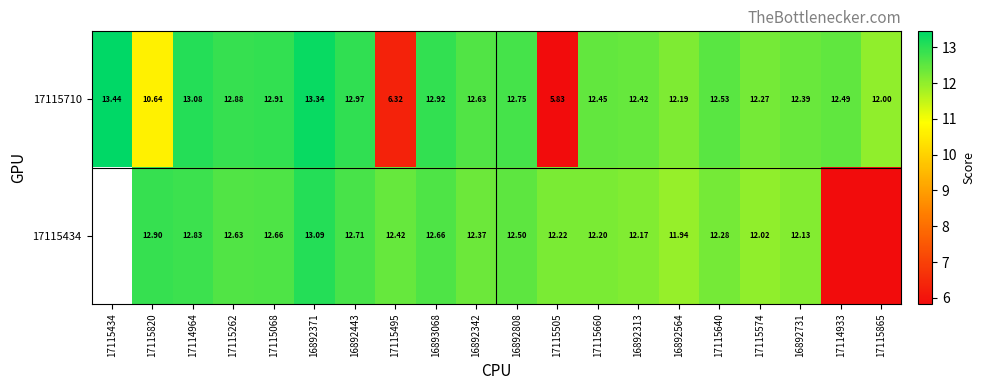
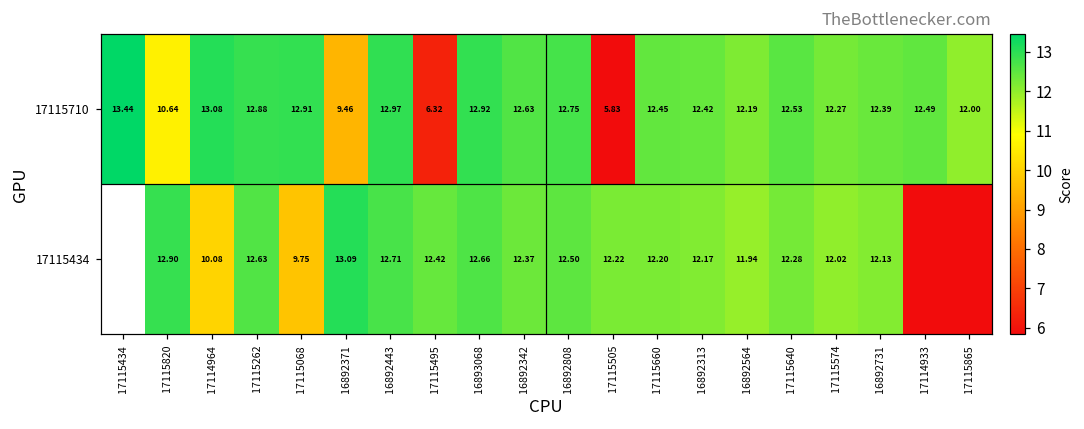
  {
    "17115710": {
      "17115434": 13.44,
      "17115820": 10.64,
      "17114964": 13.08,
      "17115262": 12.88,
      "17115068": 12.91,
-     "16892371": 13.34,
+     "16892371": 9.46,
      "16892443": 12.97,
      "17115495": 6.32,
      "16893068": 12.92,
      "16892342": 12.63,
      "16892808": 12.75,
      "17115505": 5.83,
      "17115660": 12.45,
      "16892313": 12.42,
      "16892564": 12.19,
      "17115640": 12.53,
      "17115574": 12.27,
      "16892731": 12.39,
      "17114933": 12.49,
      "17115865": 12.00
    },
    "17115434": {
      "17115820": 12.90,
-     "17114964": 12.83,
+     "17114964": 10.08,
      "17115262": 12.63,
-     "17115068": 12.66,
+     "17115068": 9.75,
      "16892371": 13.09,
      "16892443": 12.71,
      "17115495": 12.42,
      "16893068": 12.66,
      "16892342": 12.37,
      "16892808": 12.50,
      "17115505": 12.22,
      "17115660": 12.20,
      "16892313": 12.17,
      "16892564": 11.94,
      "17115640": 12.28,
      "17115574": 12.02,
      "16892731": 12.13
    }
  }
